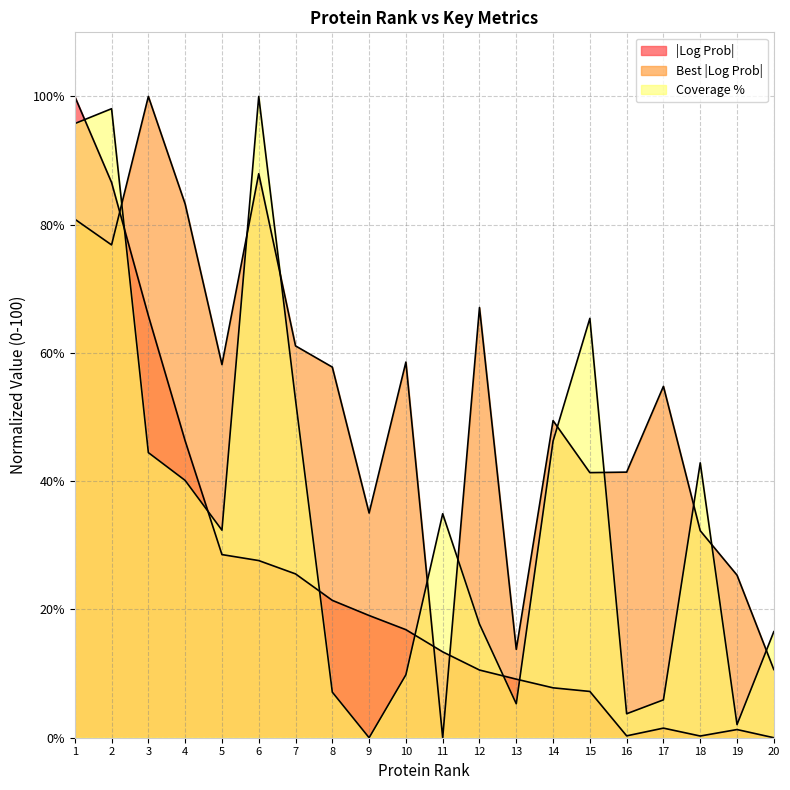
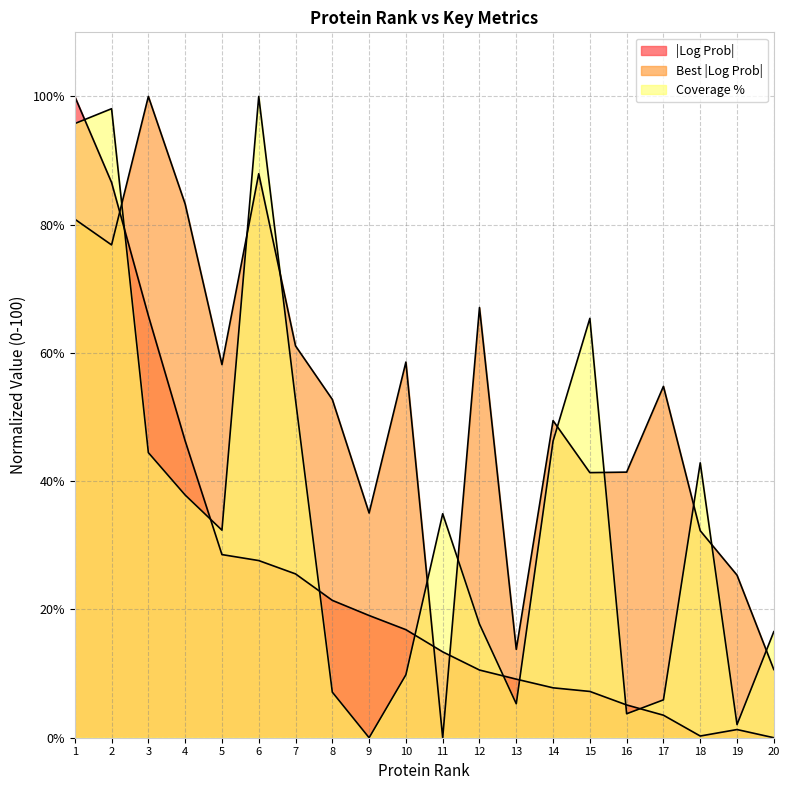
  {
    "|Log Prob|": {
      "1": "100%",
      "2": "87%",
      "3": "66%",
      "4": "46%",
      "5": "29%",
      "6": "28%",
      "7": "26%",
      "8": "21%",
      "9": "19%",
      "10": "17%",
      "11": "13%",
      "12": "11%",
      "13": "9%",
      "14": "8%",
      "15": "7%",
-     "16": "0%",
-     "17": "1%",
+     "16": "5%",
+     "17": "4%",
      "18": "0%",
      "19": "1%",
      "20": "0%"
    },
    "Best |Log Prob|": {
      "1": "81%",
      "2": "77%",
      "3": "100%",
      "4": "83%",
      "5": "58%",
      "6": "88%",
      "7": "61%",
-     "8": "58%",
+     "8": "53%",
      "9": "35%",
      "10": "59%",
      "11": "0%",
      "12": "67%",
      "13": "14%",
      "14": "49%",
      "15": "41%",
      "16": "41%",
      "17": "55%",
      "18": "32%",
      "19": "25%",
      "20": "11%"
    },
    "Coverage %": {
      "1": "96%",
      "2": "98%",
      "3": "44%",
-     "4": "40%",
+     "4": "38%",
      "5": "32%",
      "6": "100%",
      "7": "53%",
      "8": "7%",
      "9": "0%",
      "10": "10%",
      "11": "35%",
      "12": "18%",
      "13": "5%",
      "14": "46%",
      "15": "65%",
      "16": "4%",
      "17": "6%",
      "18": "43%",
      "19": "2%",
      "20": "17%"
    }
  }
